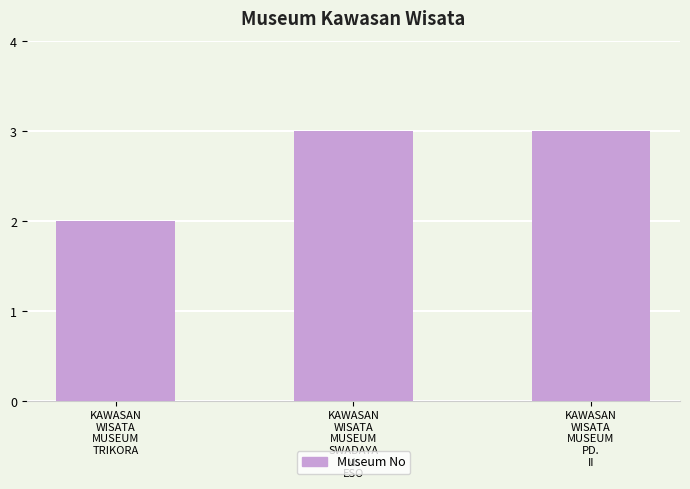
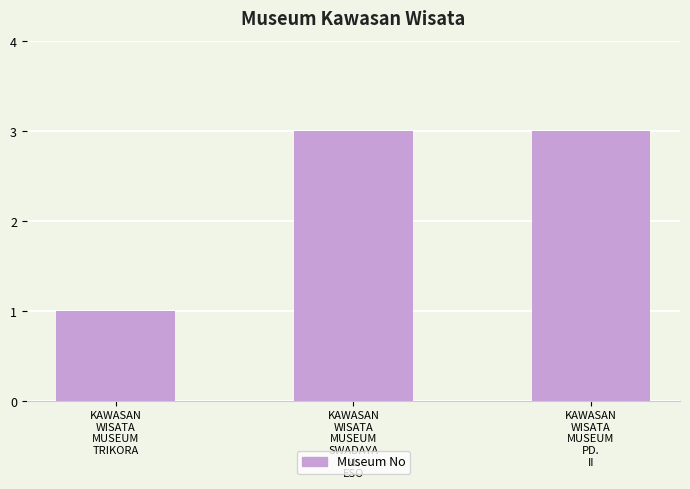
  {
-   "KAWASAN WISATA MUSEUM TRIKORA": 2,
+   "KAWASAN WISATA MUSEUM TRIKORA": 1,
    "KAWASAN WISATA MUSEUM SWADAYA M. ESO": 3,
    "KAWASAN WISATA MUSEUM PD. II": 3
  }
